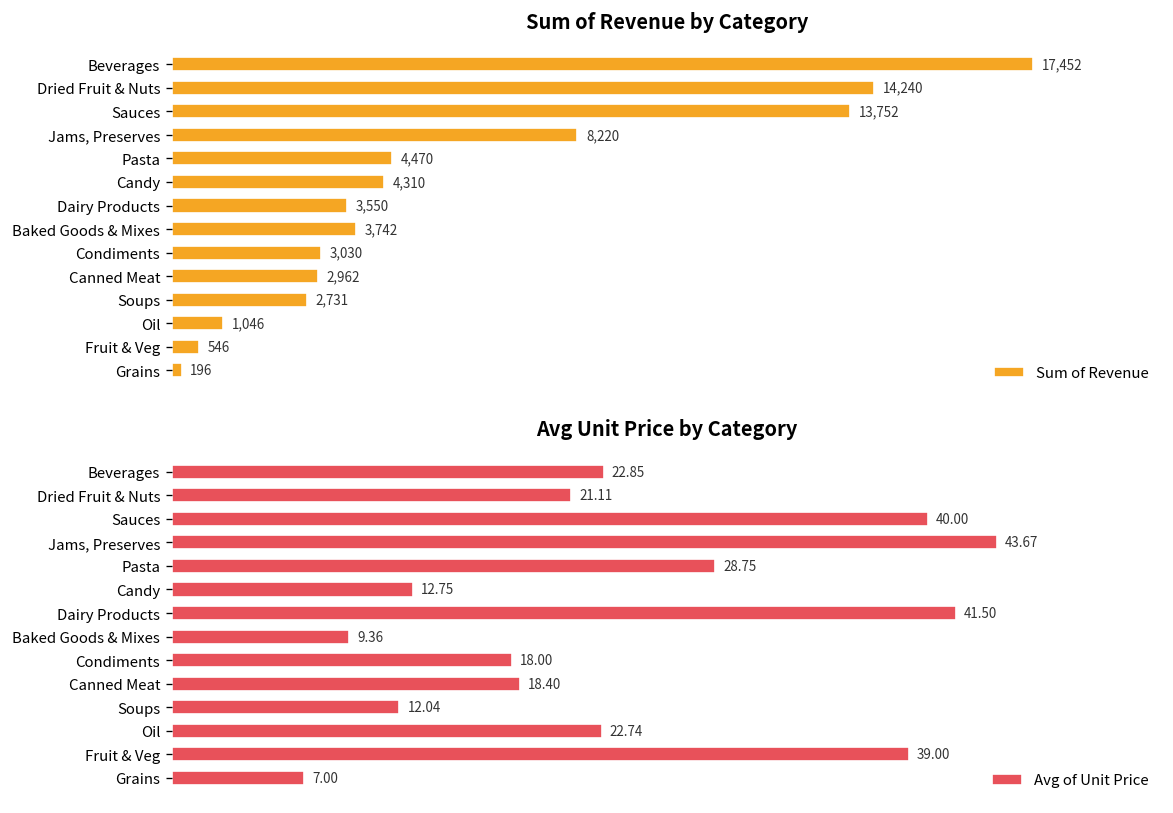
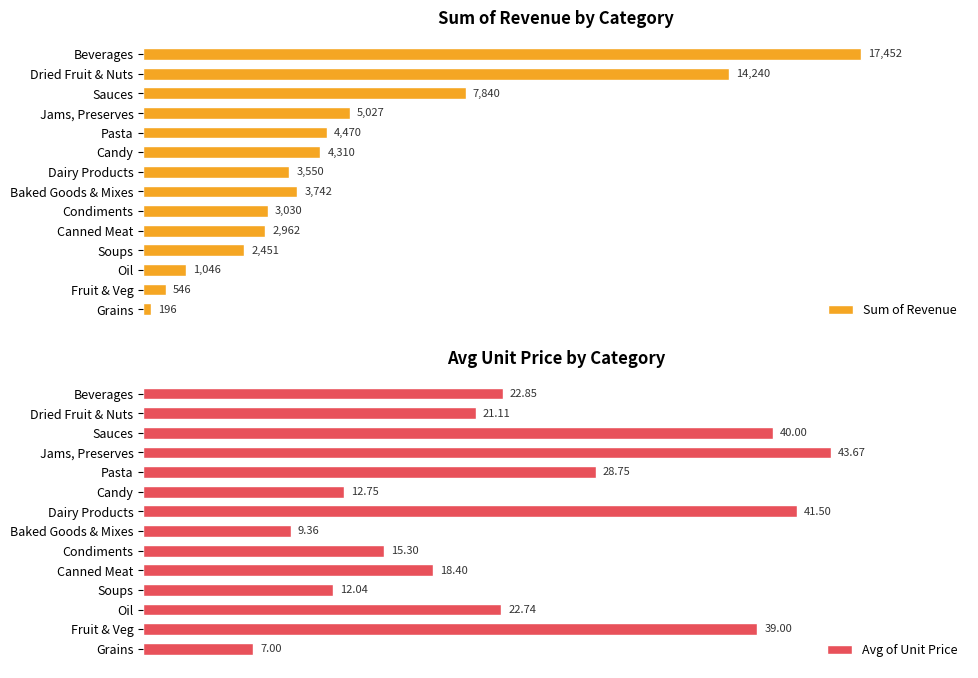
  {
    "Sum of Revenue by Category": {
      "Beverages": "17,452",
      "Dried Fruit & Nuts": "14,240",
-     "Sauces": "13,752",
-     "Jams, Preserves": "8,220",
+     "Sauces": "7,840",
+     "Jams, Preserves": "5,027",
      "Pasta": "4,470",
      "Candy": "4,310",
      "Dairy Products": "3,550",
      "Baked Goods & Mixes": "3,742",
      "Condiments": "3,030",
      "Canned Meat": "2,962",
-     "Soups": "2,731",
+     "Soups": "2,451",
      "Oil": "1,046",
      "Fruit & Veg": "546",
      "Grains": "196"
    },
    "Avg Unit Price by Category": {
      "Beverages": "22.85",
      "Dried Fruit & Nuts": "21.11",
      "Sauces": "40.00",
      "Jams, Preserves": "43.67",
      "Pasta": "28.75",
      "Candy": "12.75",
      "Dairy Products": "41.50",
      "Baked Goods & Mixes": "9.36",
-     "Condiments": "18.00",
+     "Condiments": "15.30",
      "Canned Meat": "18.40",
      "Soups": "12.04",
      "Oil": "22.74",
      "Fruit & Veg": "39.00",
      "Grains": "7.00"
    }
  }
